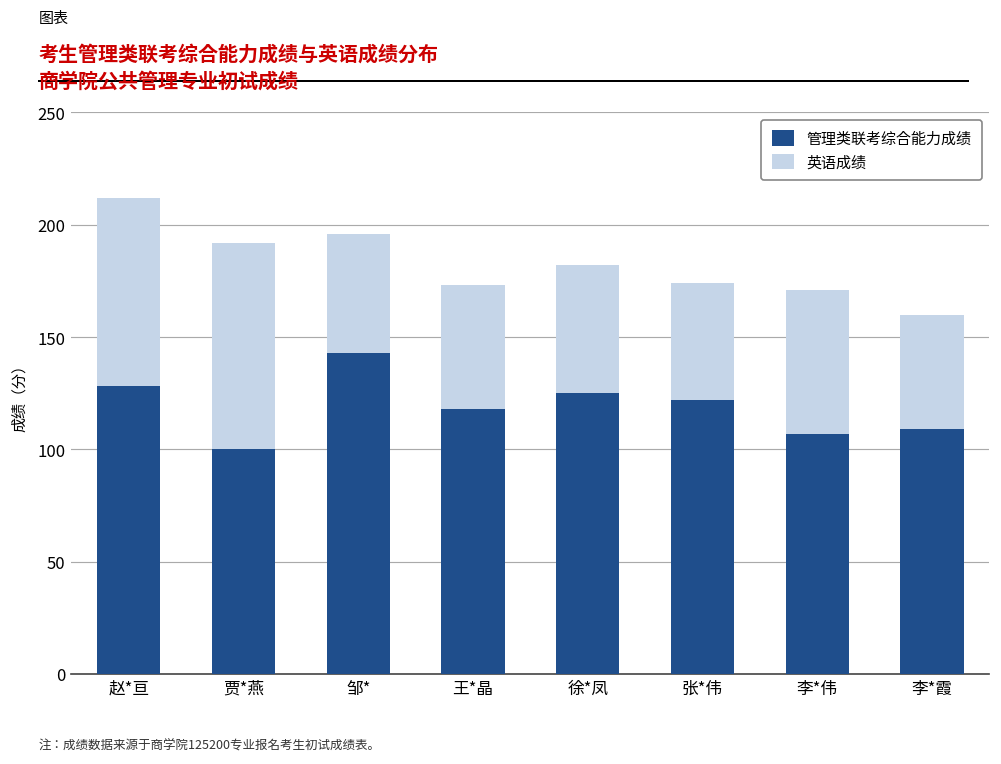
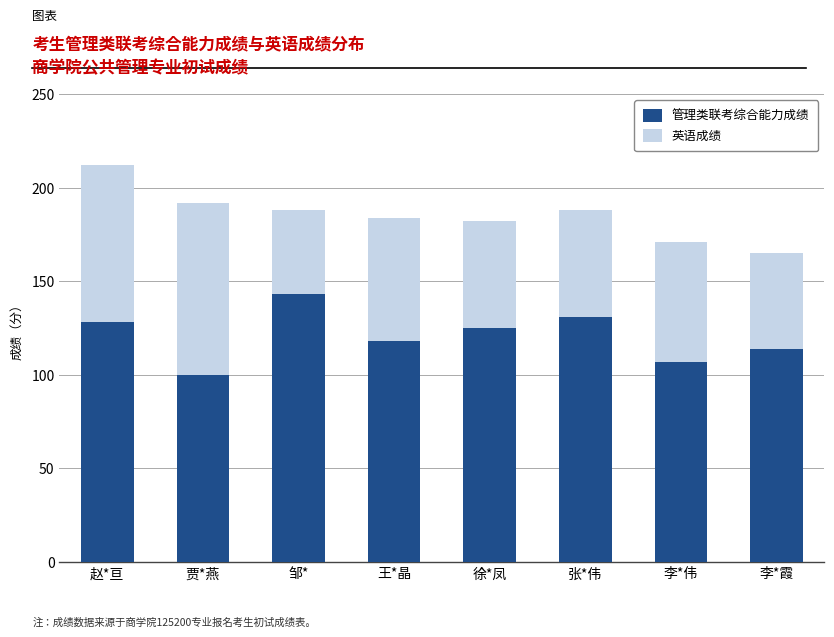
  {
    "管理类联考综合能力成绩": {
      "赵*亘": 128,
      "贾*燕": 100,
      "邹*": 143,
      "王*晶": 118,
      "徐*凤": 125,
-     "张*伟": 122,
+     "张*伟": 131,
      "李*伟": 107,
-     "李*霞": 109
+     "李*霞": 114
    },
    "英语成绩": {
      "赵*亘": 84,
      "贾*燕": 92,
-     "邹*": 53,
-     "王*晶": 55,
+     "邹*": 45,
+     "王*晶": 66,
      "徐*凤": 57,
-     "张*伟": 52,
+     "张*伟": 57,
      "李*伟": 64,
      "李*霞": 51
    }
  }
